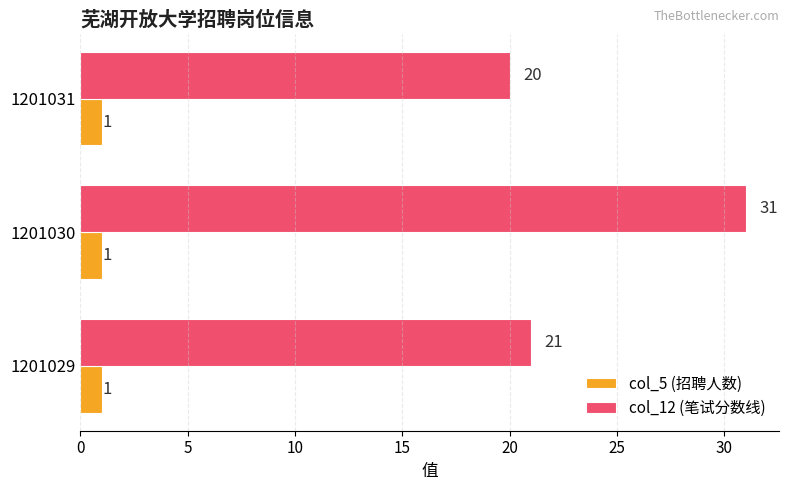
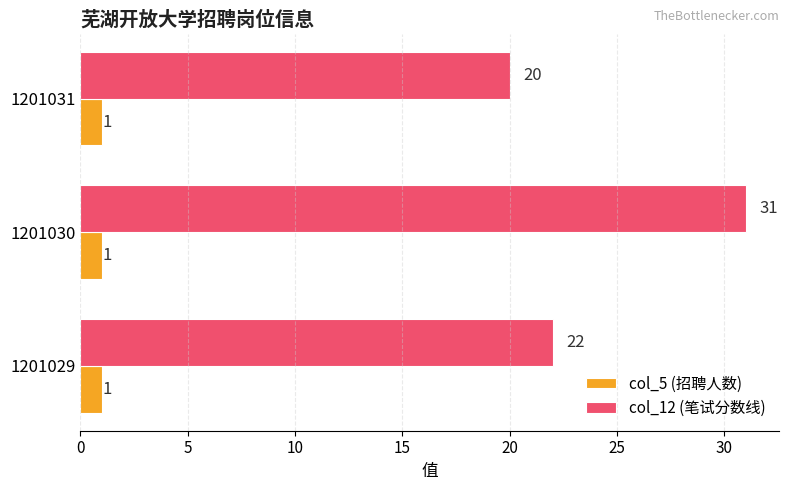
  {
    "col_5 (招聘人数)": {
      "1201031": 1,
      "1201030": 1,
      "1201029": 1
    },
    "col_12 (笔试分数线)": {
      "1201031": 20,
      "1201030": 31,
-     "1201029": 21
+     "1201029": 22
    }
  }
